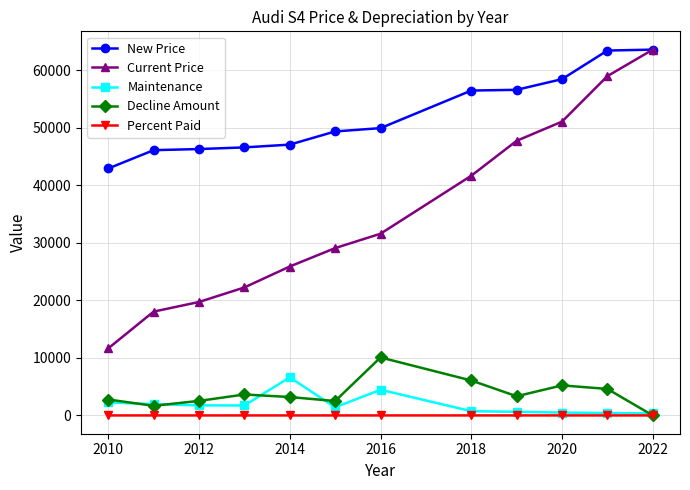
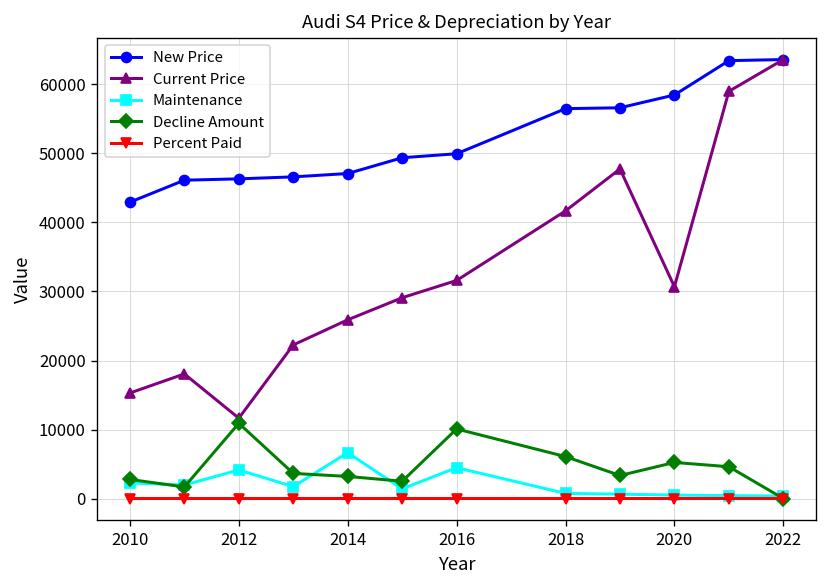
  {
    "New Price": {
      "2010": 43000,
      "2012": 46000,
      "2014": 47000,
      "2016": 50000,
      "2018": 56000,
      "2020": 58000
    },
    "Current Price": {
-     "2010": 12000,
-     "2012": 20000,
+     "2010": 15000,
+     "2012": 12000,
      "2014": 26000,
      "2016": 32000,
      "2018": 42000,
-     "2020": 51000
+     "2020": 31000
    },
    "Maintenance": {
      "2010": 2000,
-     "2012": 2000,
+     "2012": 4000,
      "2014": 7000,
      "2016": 4000,
      "2018": 1000,
      "2020": 0
    },
    "Decline Amount": {
      "2010": 3000,
-     "2012": 3000,
+     "2012": 11000,
      "2014": 3000,
      "2016": 10000,
      "2018": 6000,
      "2020": 5000
    },
    "Percent Paid": {
      "2010": 0,
      "2012": 0,
      "2014": 0,
      "2016": 0,
      "2018": 0,
      "2020": 0
    }
  }
